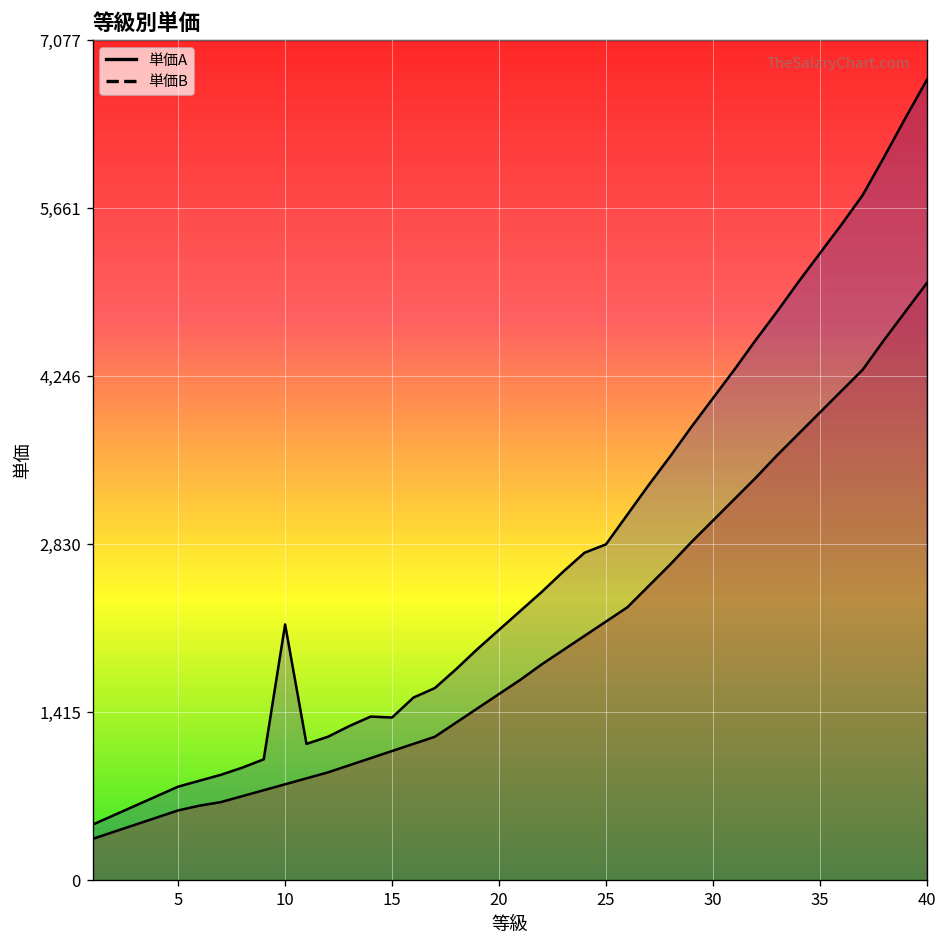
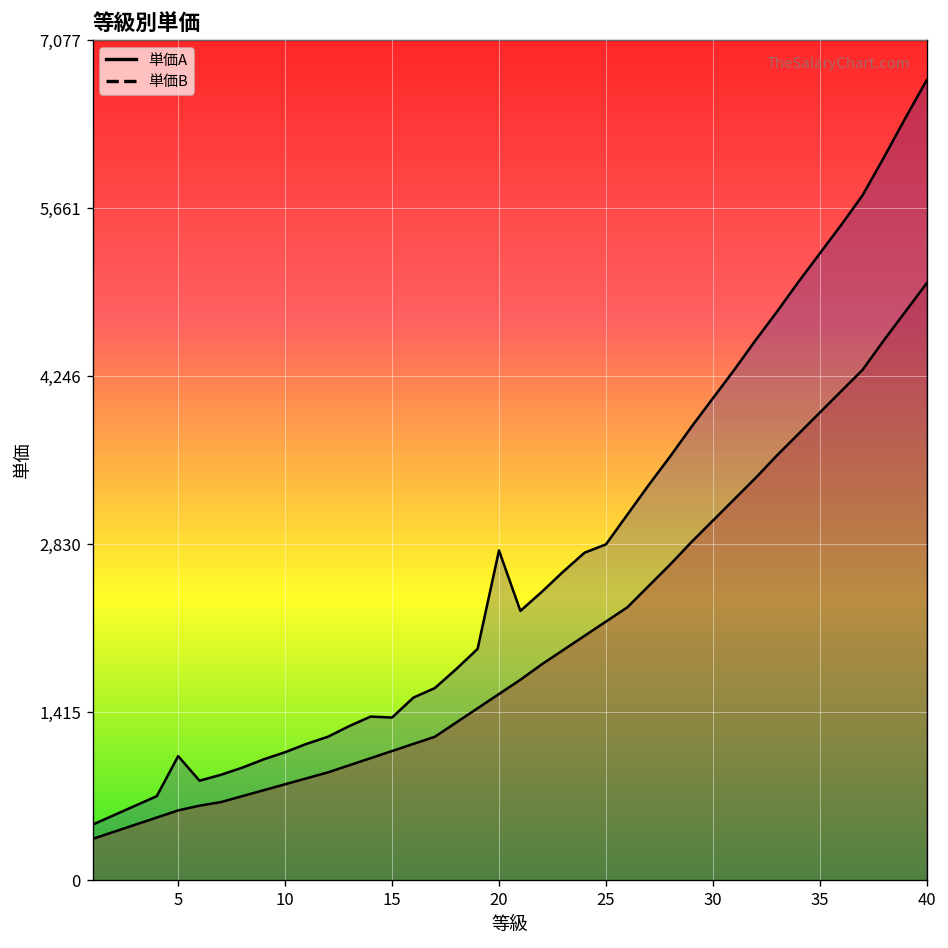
  {
    "単価B": {
-     "5": "800",
-     "10": "2,200",
+     "5": "1,000",
+     "10": "1,100",
      "15": "1,400",
-     "20": "2,100",
+     "20": "2,800",
      "25": "2,800",
      "30": "4,100",
      "35": "5,300",
      "40": "6,700"
    }
  }
